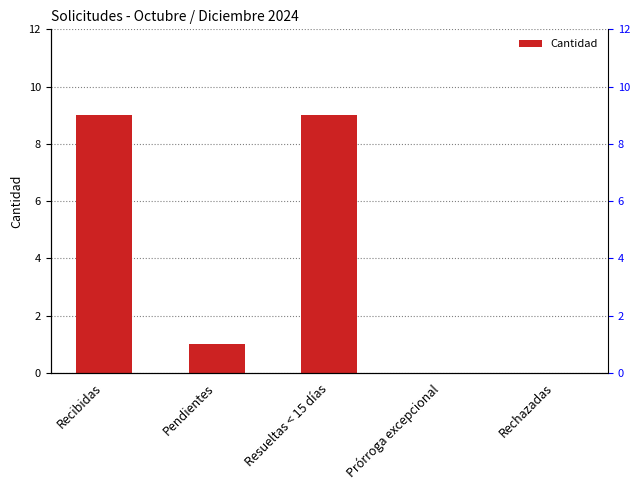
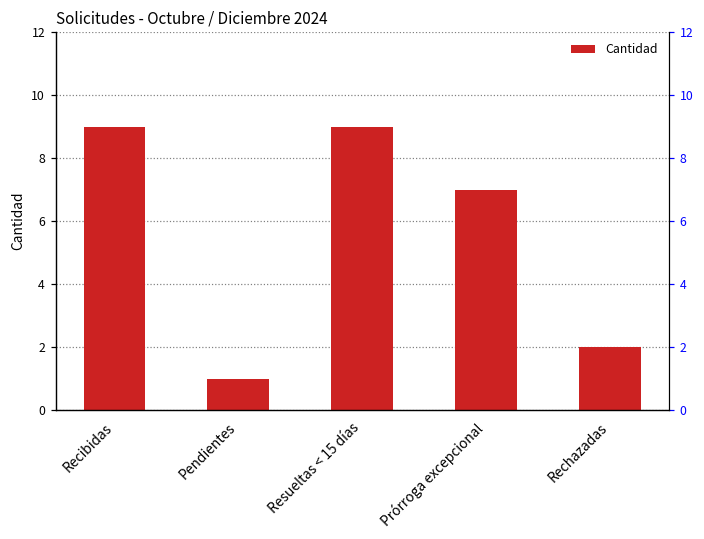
  {
    "Recibidas": 9,
    "Pendientes": 1,
    "Resueltas < 15 días": 9,
-   "Prórroga excepcional": 0,
-   "Rechazadas": 0
+   "Prórroga excepcional": 7,
+   "Rechazadas": 2
  }
